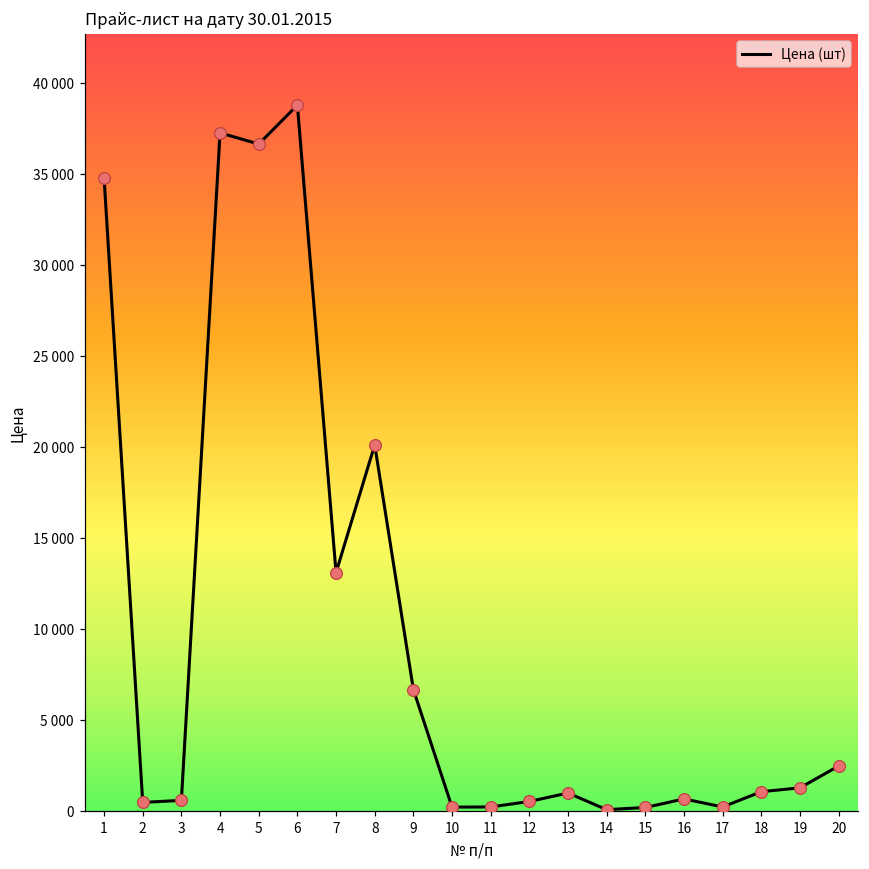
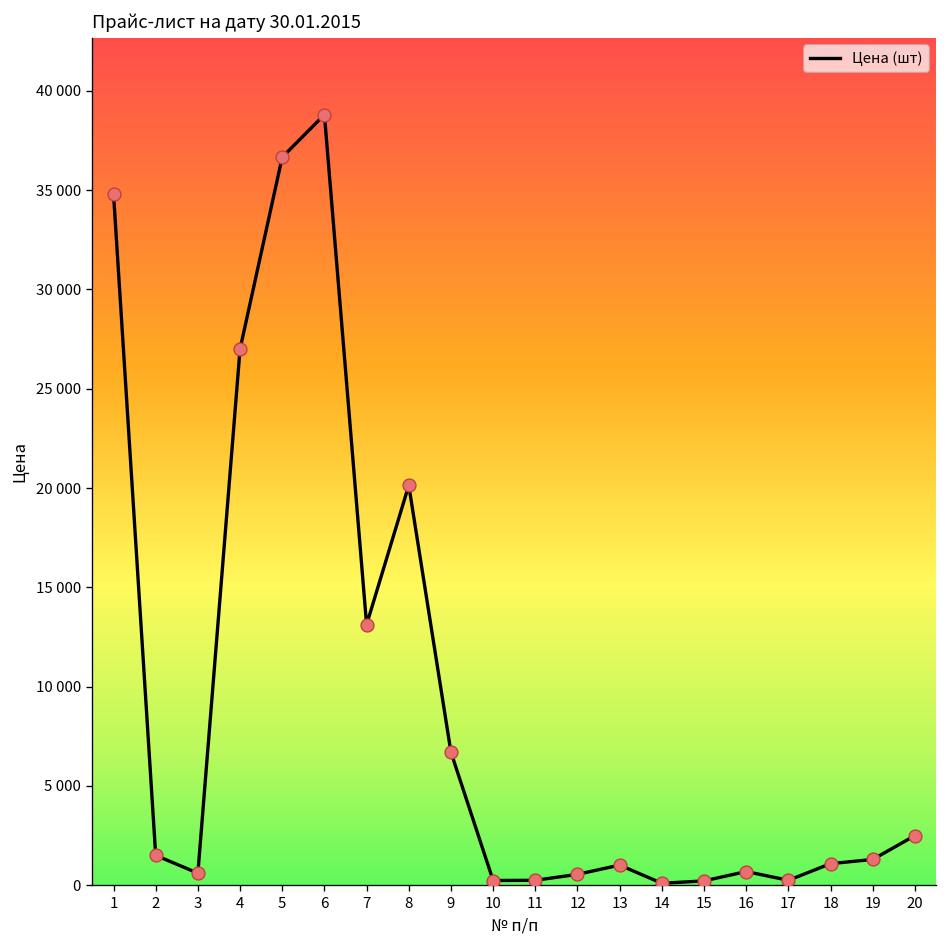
  {
    "1": 34800,
-   "2": 500,
+   "2": 1500,
    "3": 600,
-   "4": 37300,
+   "4": 27000,
    "5": 36700,
    "6": 38800,
    "7": 13100,
    "8": 20100,
    "9": 6700,
    "10": 200,
    "11": 300,
    "12": 600,
    "13": 1000,
    "14": 100,
    "15": 200,
    "16": 700,
    "17": 300,
    "18": 1100,
    "19": 1300,
    "20": 2500
  }
